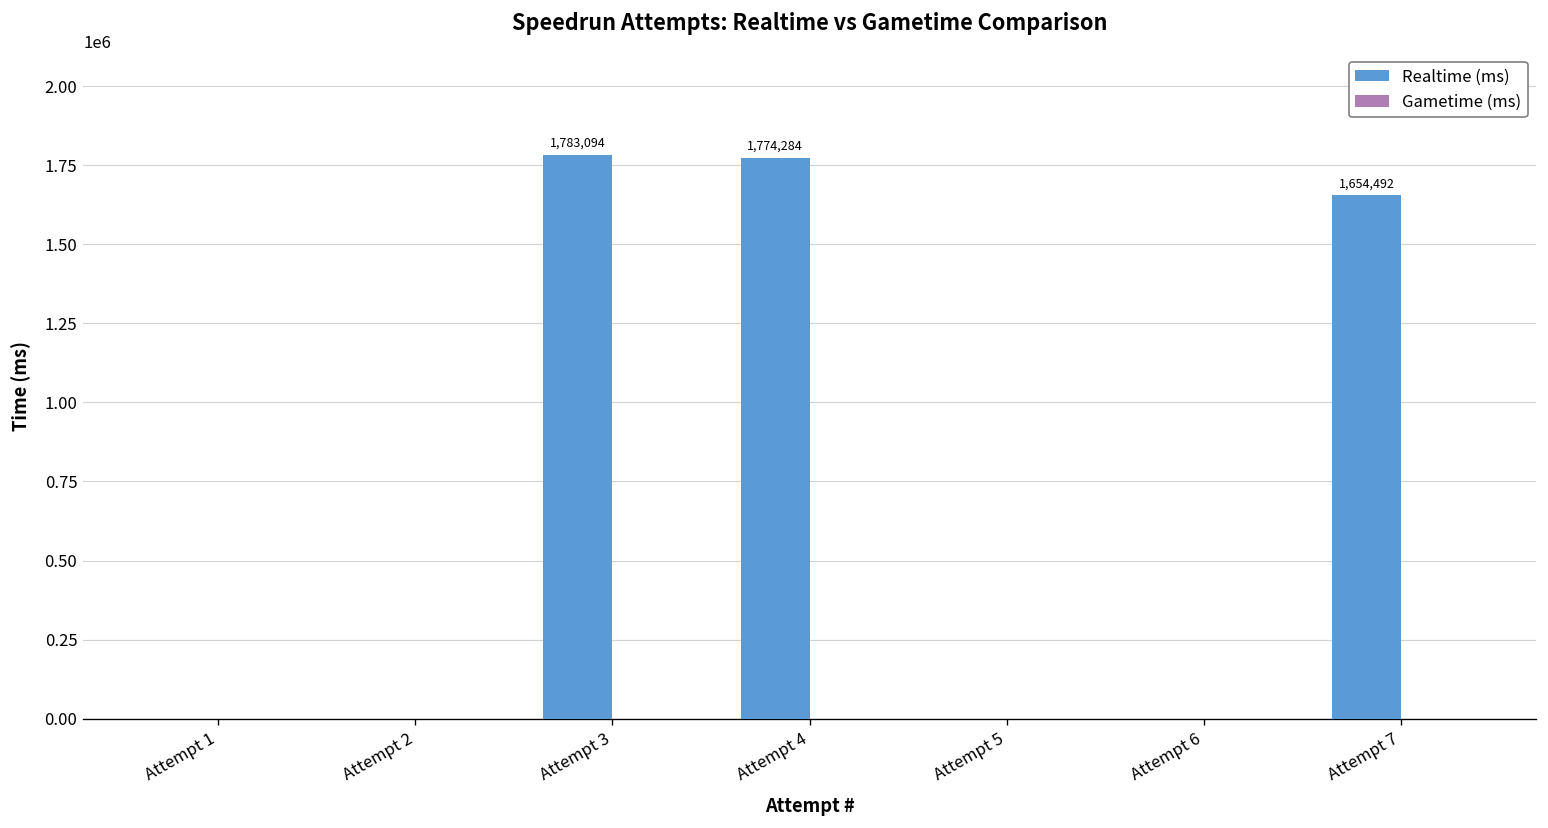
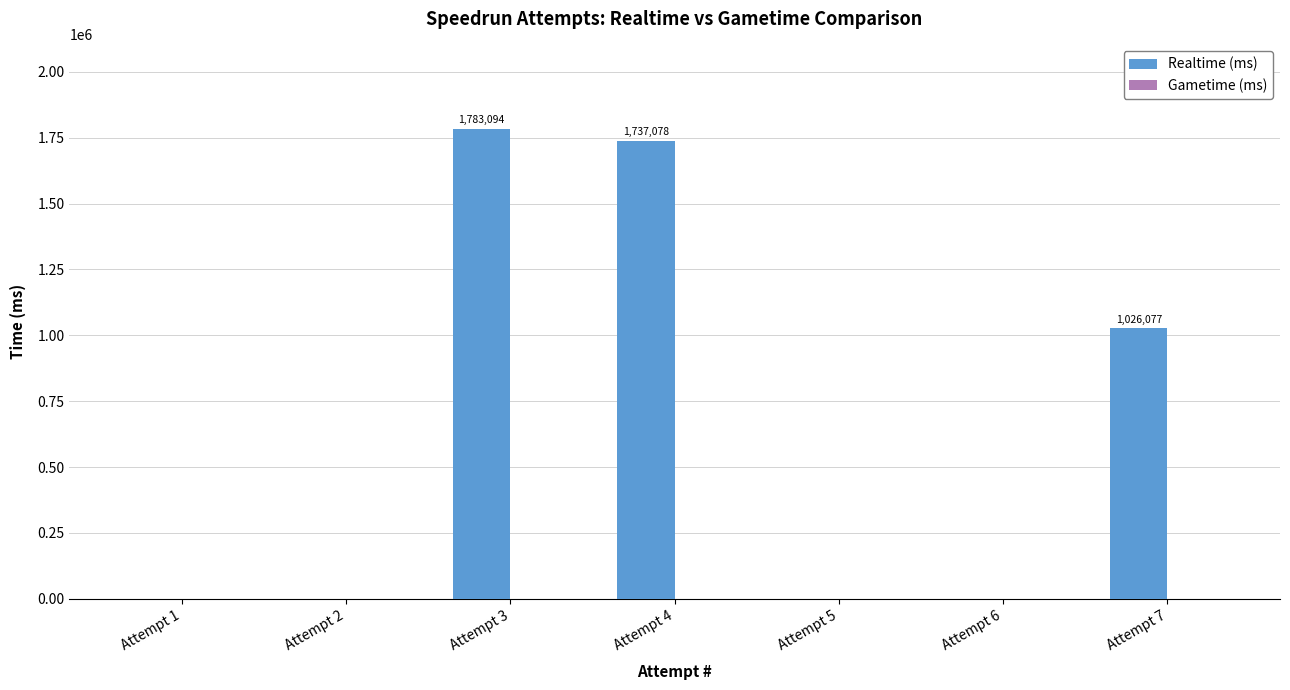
  {
    "Realtime (ms)": {
      "Attempt 3": "1,783,094",
-     "Attempt 4": "1,774,284",
-     "Attempt 7": "1,654,492"
+     "Attempt 4": "1,737,078",
+     "Attempt 7": "1,026,077"
    },
    "Gametime (ms)": {
      "Attempt 1": "0",
      "Attempt 2": "0",
      "Attempt 3": "0",
      "Attempt 4": "0",
      "Attempt 5": "0",
      "Attempt 6": "0",
      "Attempt 7": "0"
    }
  }
